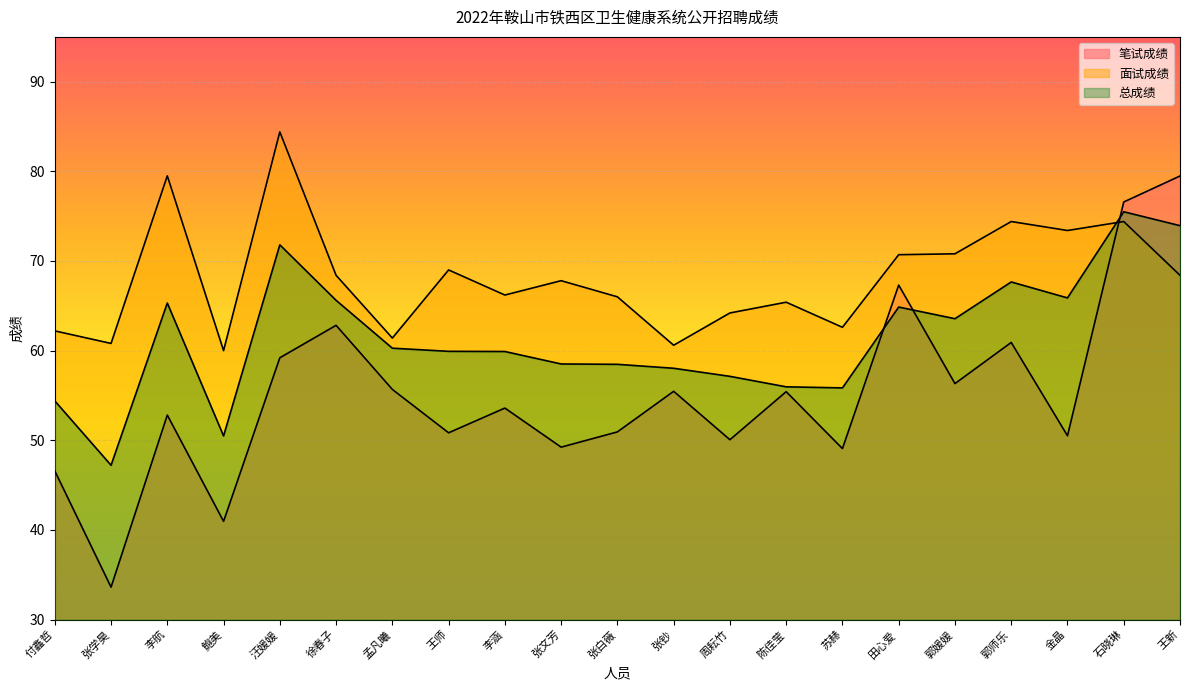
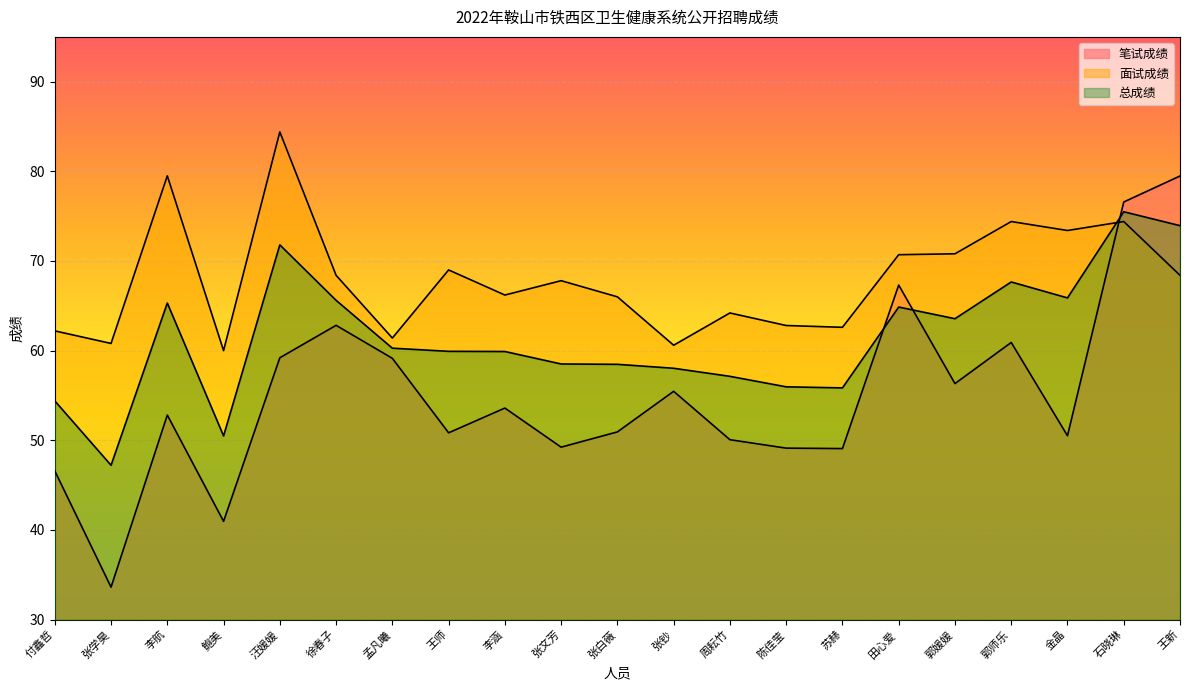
  {
    "笔试成绩": {
      "付鑫哲": 47,
      "张学昊": 34,
      "李航": 53,
      "鲍美": 41,
      "汪媛媛": 59,
      "徐春子": 63,
-     "孟凡曦": 56,
+     "孟凡曦": 59,
      "王师": 51,
      "李涵": 54,
      "张文芳": 49,
      "张白薇": 51,
      "张钞": 55,
      "周耘竹": 50,
-     "陈佳莹": 55,
+     "陈佳莹": 49,
      "苏赫": 49,
      "田心爱": 67,
      "郭媛媛": 56,
      "郭师乐": 61,
      "金晶": 51,
      "石晓琳": 77,
      "王新": 79
    },
    "面试成绩": {
      "付鑫哲": 62,
      "张学昊": 61,
      "李航": 80,
      "鲍美": 60,
      "汪媛媛": 84,
      "徐春子": 68,
      "孟凡曦": 61,
      "王师": 69,
      "李涵": 66,
      "张文芳": 68,
      "张白薇": 66,
      "张钞": 61,
      "周耘竹": 64,
-     "陈佳莹": 65,
+     "陈佳莹": 63,
      "苏赫": 63,
      "田心爱": 71,
      "郭媛媛": 71,
      "郭师乐": 74,
      "金晶": 73,
      "石晓琳": 74,
      "王新": 68
    },
    "总成绩": {
      "付鑫哲": 54,
      "张学昊": 47,
      "李航": 65,
      "鲍美": 50,
      "汪媛媛": 72,
      "徐春子": 66,
      "孟凡曦": 60,
      "王师": 60,
      "李涵": 60,
      "张文芳": 59,
      "张白薇": 58,
      "张钞": 58,
      "周耘竹": 57,
      "陈佳莹": 56,
      "苏赫": 56,
      "田心爱": 65,
      "郭媛媛": 64,
      "郭师乐": 68,
      "金晶": 66,
      "石晓琳": 75,
      "王新": 74
    }
  }
